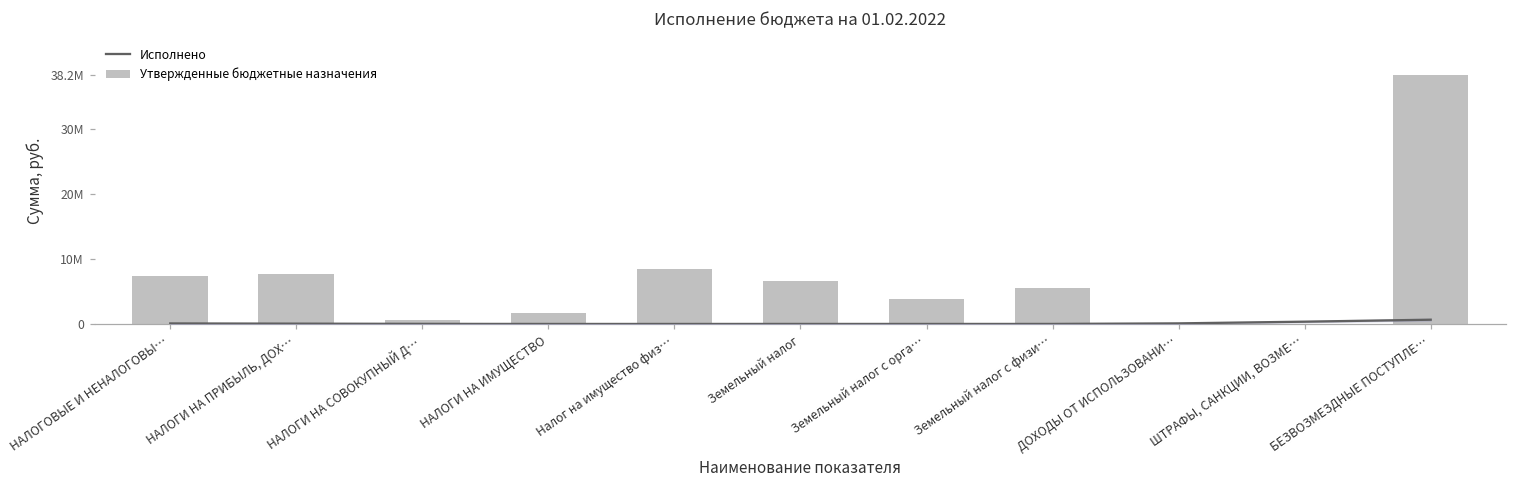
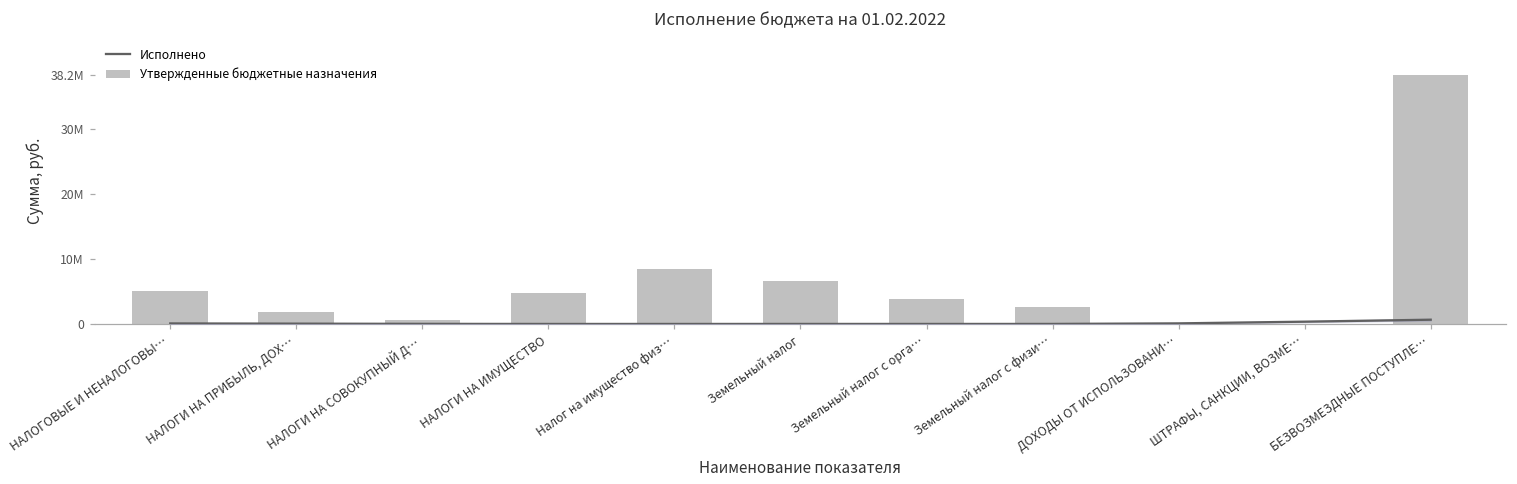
  {
    "Утвержденные бюджетные назначения": {
-     "НАЛОГОВЫЕ И НЕНАЛОГОВЫ…": "7М",
-     "НАЛОГИ НА ПРИБЫЛЬ, ДОХ…": "8М",
+     "НАЛОГОВЫЕ И НЕНАЛОГОВЫ…": "5М",
+     "НАЛОГИ НА ПРИБЫЛЬ, ДОХ…": "2М",
      "НАЛОГИ НА СОВОКУПНЫЙ Д…": "1М",
-     "НАЛОГИ НА ИМУЩЕСТВО": "2М",
+     "НАЛОГИ НА ИМУЩЕСТВО": "5М",
      "Налог на имущество физ…": "8М",
      "Земельный налог": "7М",
      "Земельный налог с орга…": "4М",
-     "Земельный налог с физи…": "6М",
+     "Земельный налог с физи…": "3М",
      "БЕЗВОЗМЕЗДНЫЕ ПОСТУПЛЕ…": "38М"
    }
  }
